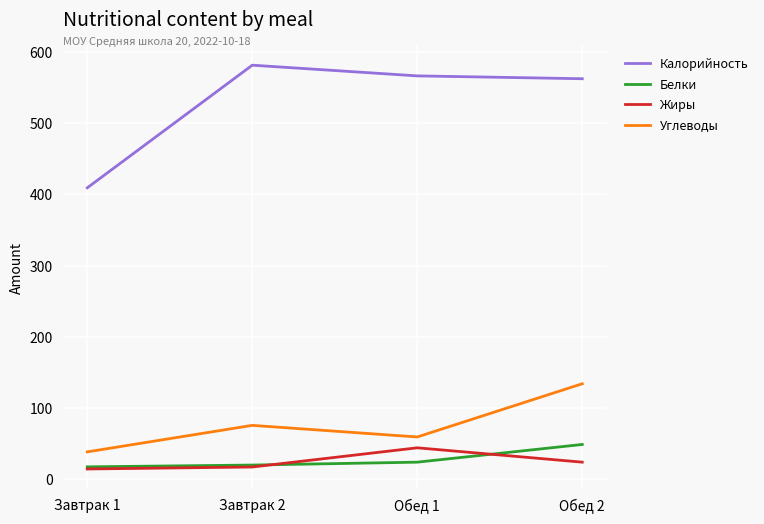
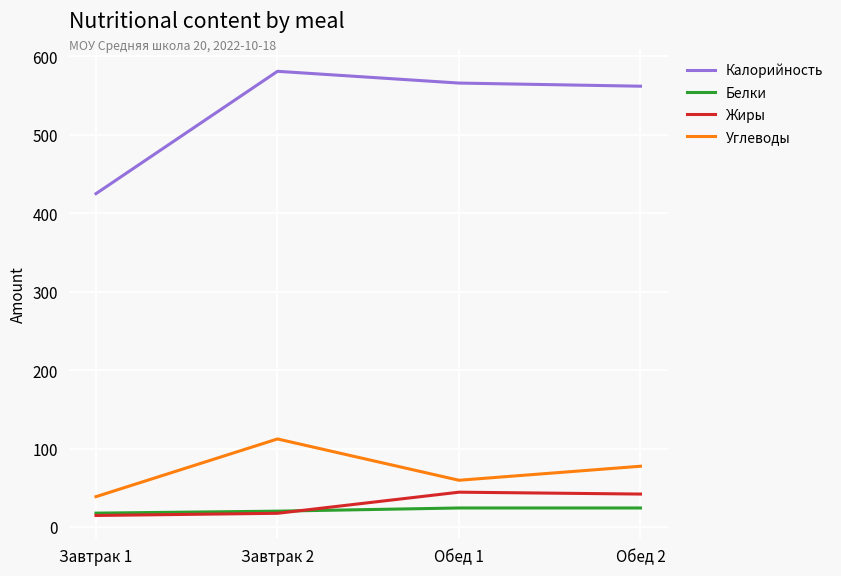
  {
    "Калорийность": {
-     "Завтрак 1": 410,
+     "Завтрак 1": 430,
      "Обед 1": 570,
      "Обед 2": 560
    },
    "Белки": {
      "Обед 1": 20,
-     "Обед 2": 50
+     "Обед 2": 20
    },
    "Жиры": {
      "Обед 1": 40,
-     "Обед 2": 20
+     "Обед 2": 40
    },
    "Углеводы": {
      "Завтрак 1": 40,
-     "Завтрак 2": 80,
+     "Завтрак 2": 110,
      "Обед 1": 60,
-     "Обед 2": 130
+     "Обед 2": 80
    }
  }
